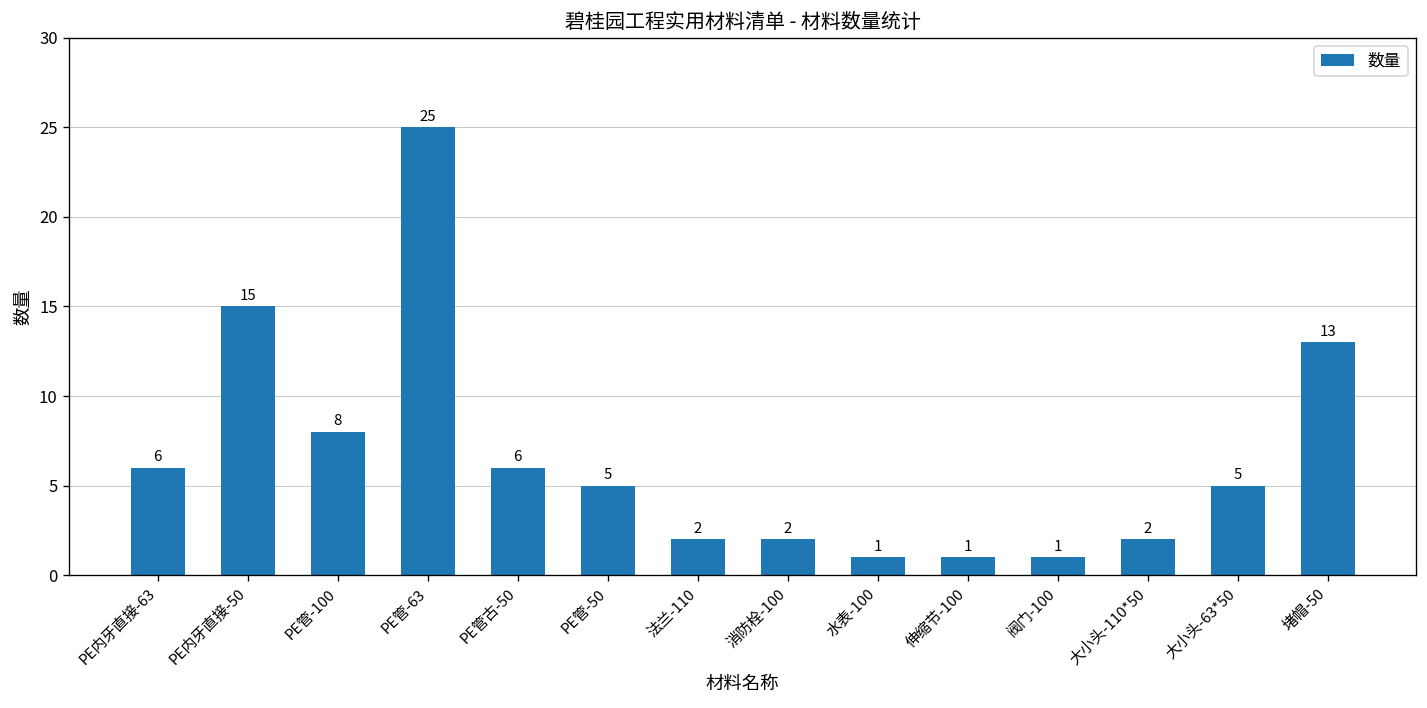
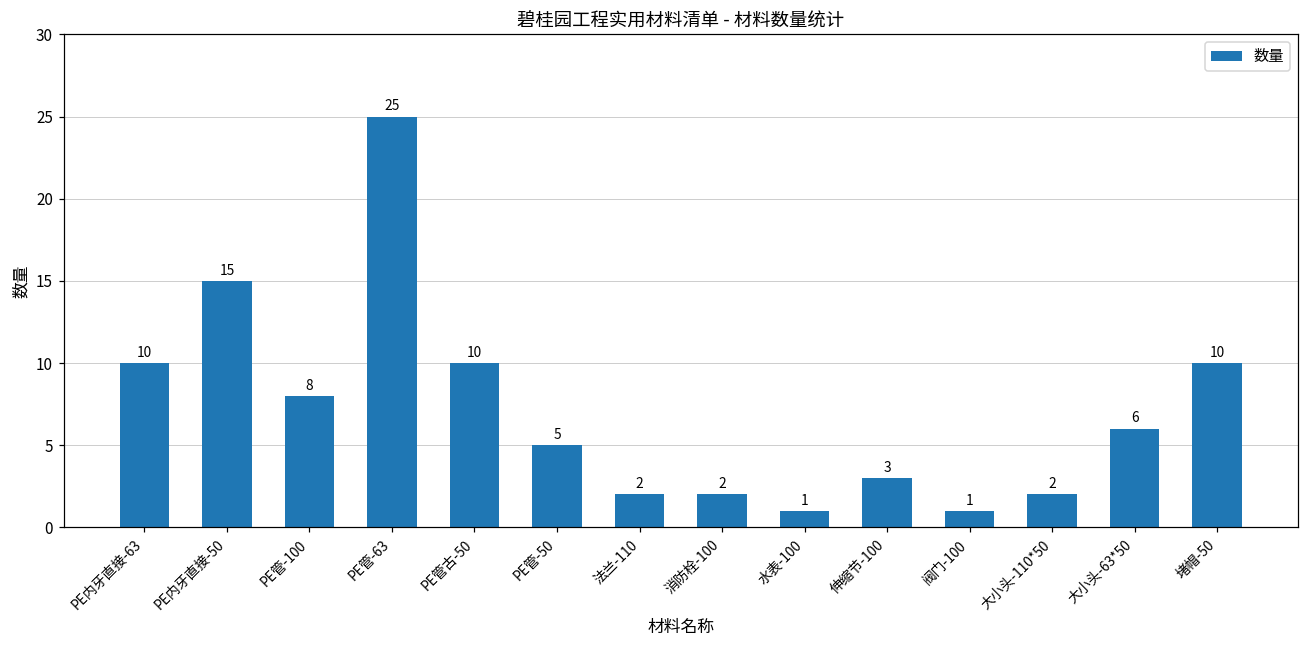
  {
-   "PE内牙直接-63": 6,
+   "PE内牙直接-63": 10,
    "PE内牙直接-50": 15,
    "PE管-100": 8,
    "PE管-63": 25,
-   "PE管古-50": 6,
+   "PE管古-50": 10,
    "PE管-50": 5,
    "法兰-110": 2,
    "消防栓-100": 2,
    "水表-100": 1,
-   "伸缩节-100": 1,
+   "伸缩节-100": 3,
    "阀门-100": 1,
    "大小头-110*50": 2,
-   "大小头-63*50": 5,
-   "堵帽-50": 13
+   "大小头-63*50": 6,
+   "堵帽-50": 10
  }
